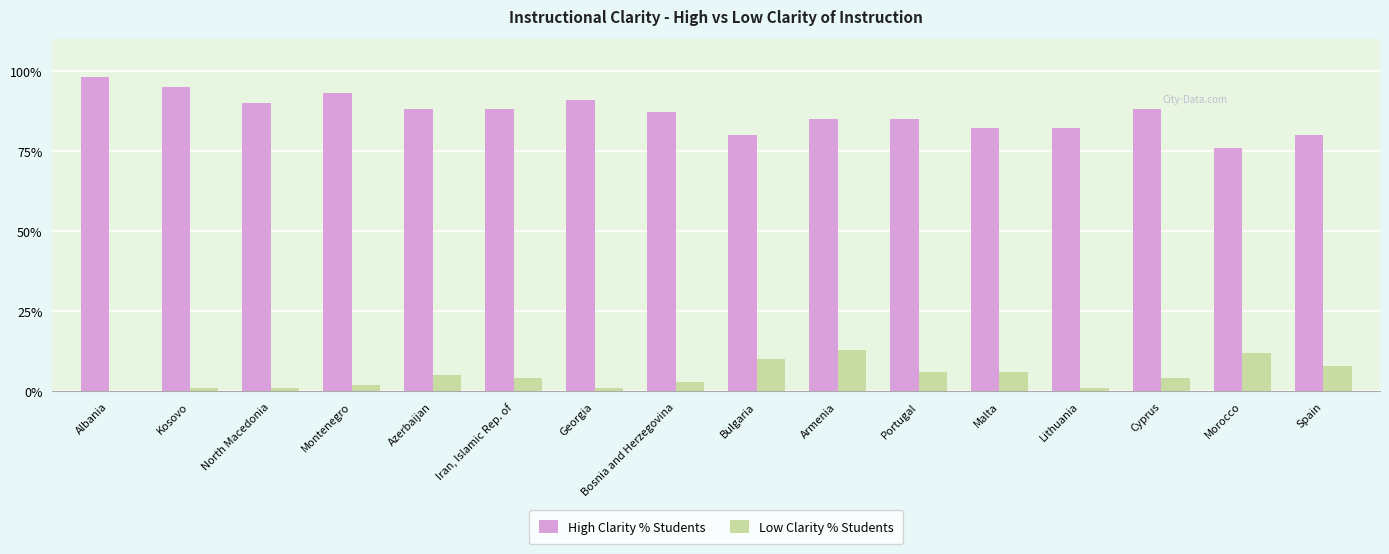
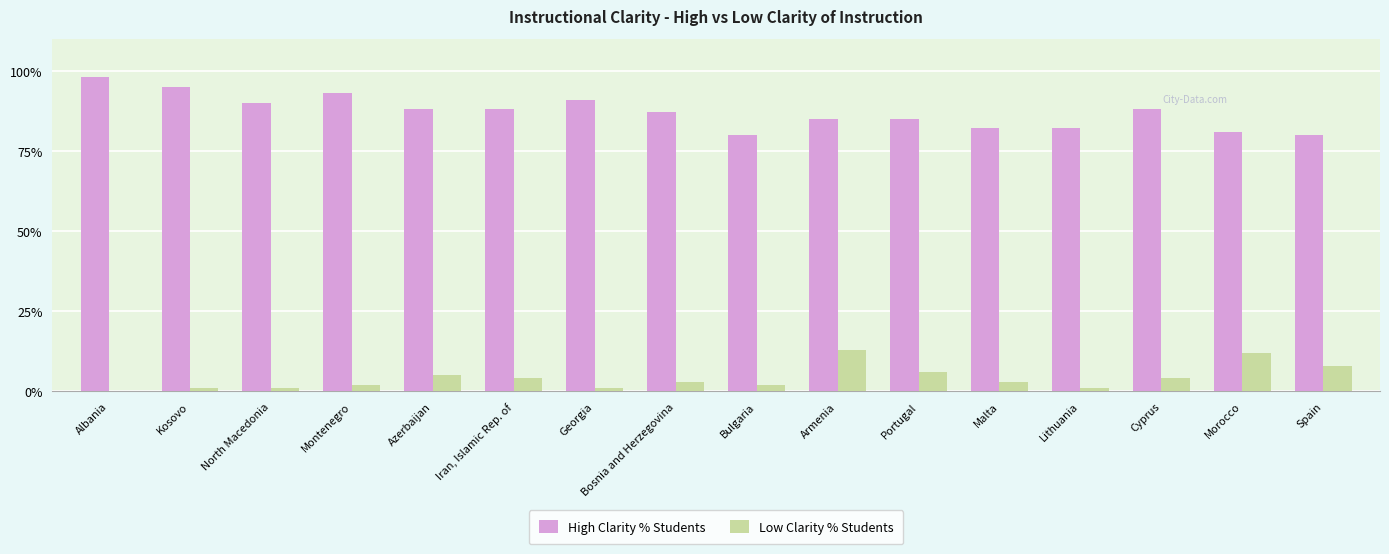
  {
    "High Clarity % Students": {
      "Albania": "98%",
      "Kosovo": "95%",
      "North Macedonia": "90%",
      "Montenegro": "93%",
      "Azerbaijan": "88%",
      "Iran, Islamic Rep. of": "88%",
      "Georgia": "91%",
      "Bosnia and Herzegovina": "87%",
      "Bulgaria": "80%",
      "Armenia": "85%",
      "Portugal": "85%",
      "Malta": "82%",
      "Lithuania": "82%",
      "Cyprus": "88%",
-     "Morocco": "76%",
+     "Morocco": "81%",
      "Spain": "80%"
    },
    "Low Clarity % Students": {
      "Albania": "0%",
      "Kosovo": "1%",
      "North Macedonia": "1%",
      "Montenegro": "2%",
      "Azerbaijan": "5%",
      "Iran, Islamic Rep. of": "4%",
      "Georgia": "1%",
      "Bosnia and Herzegovina": "3%",
-     "Bulgaria": "10%",
+     "Bulgaria": "2%",
      "Armenia": "13%",
      "Portugal": "6%",
-     "Malta": "6%",
+     "Malta": "3%",
      "Lithuania": "1%",
      "Cyprus": "4%",
      "Morocco": "12%",
      "Spain": "8%"
    }
  }
